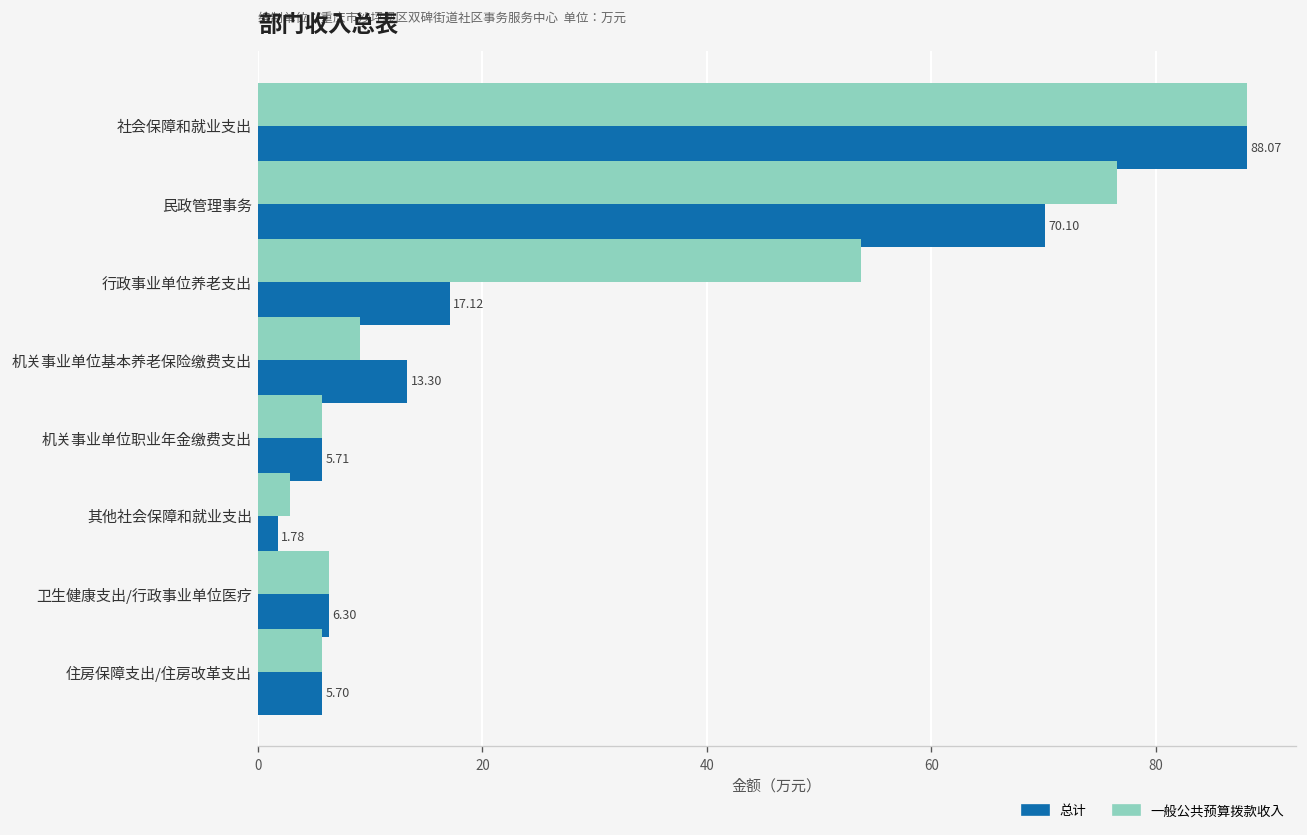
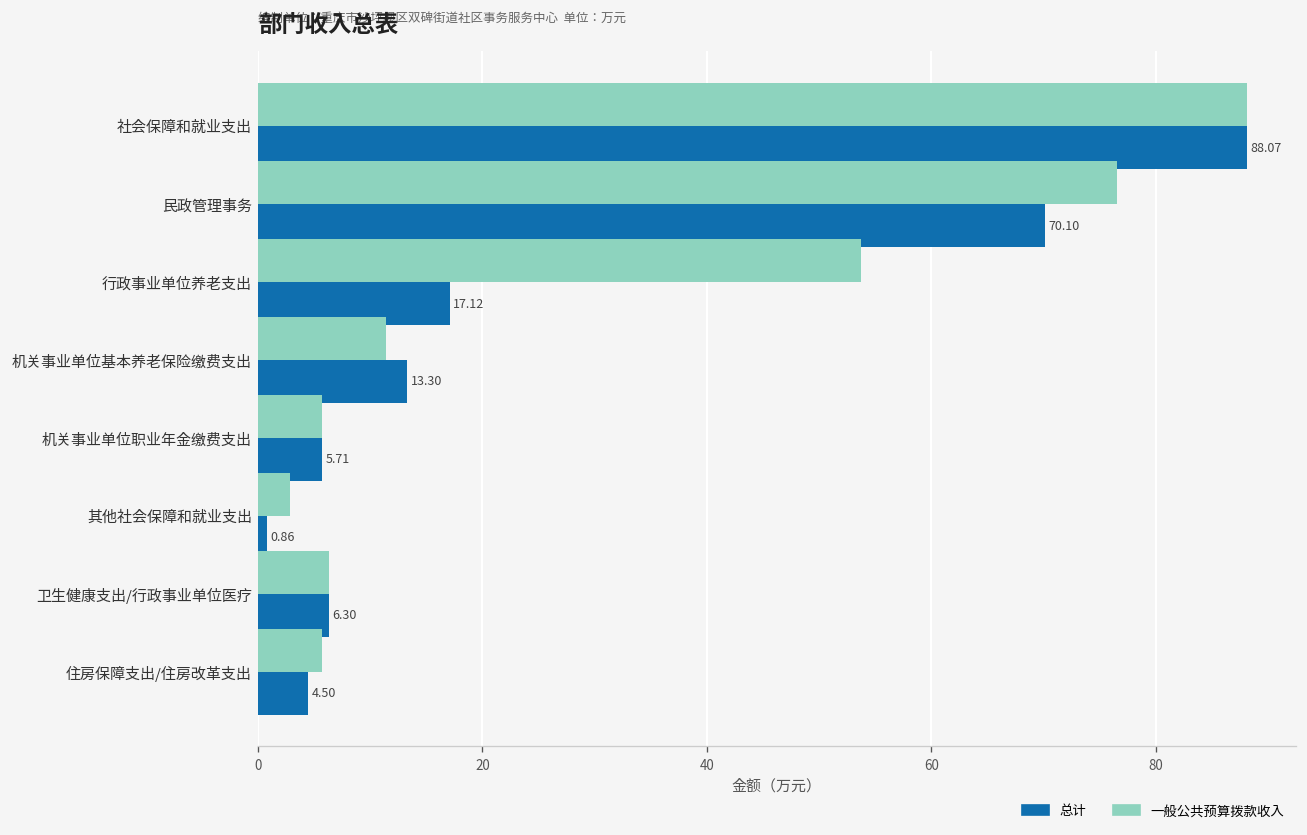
  {
    "总计": {
      "社会保障和就业支出": 88.07,
      "民政管理事务": 70.10,
      "行政事业单位养老支出": 17.12,
      "机关事业单位基本养老保险缴费支出": 13.30,
      "机关事业单位职业年金缴费支出": 5.71,
-     "其他社会保障和就业支出": 1.78,
+     "其他社会保障和就业支出": 0.86,
      "卫生健康支出/行政事业单位医疗": 6.30,
-     "住房保障支出/住房改革支出": 5.70
+     "住房保障支出/住房改革支出": 4.50
    },
    "一般公共预算拨款收入": {
      "民政管理事务": 77,
      "行政事业单位养老支出": 54,
-     "机关事业单位基本养老保险缴费支出": 9,
+     "机关事业单位基本养老保险缴费支出": 11,
      "其他社会保障和就业支出": 3,
      "住房保障支出/住房改革支出": 6
    }
  }
